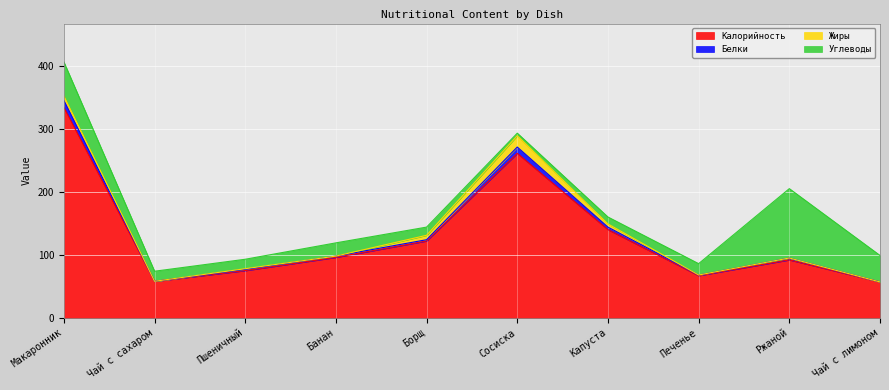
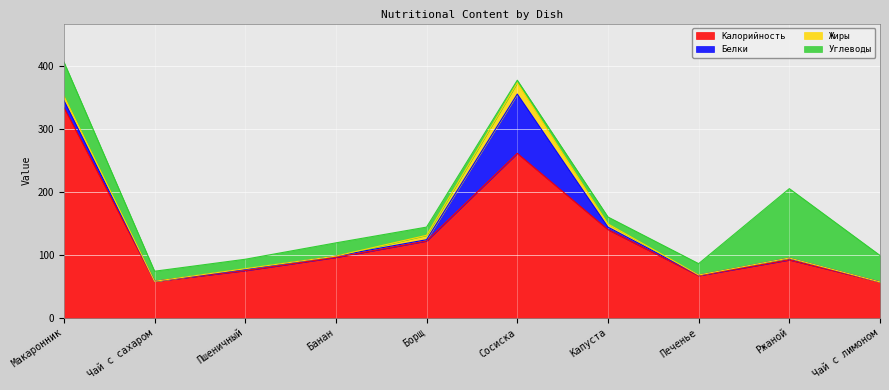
  {
    "Калорийность": {
      "Макаронник": 330,
      "Сосиска": 260
    },
    "Белки": {
      "Макаронник": 10,
-     "Сосиска": 10
+     "Сосиска": 90
    },
    "Жиры": {
      "Макаронник": 10,
      "Борщ": 10,
      "Капуста": 10
    },
    "Углеводы": {
      "Макаронник": 50,
      "Чай с сахаром": 20,
      "Пшеничный": 20,
      "Банан": 20,
      "Борщ": 10,
      "Капуста": 10,
      "Печенье": 20,
      "Ржаной": 110,
      "Чай с лимоном": 40
    }
  }
